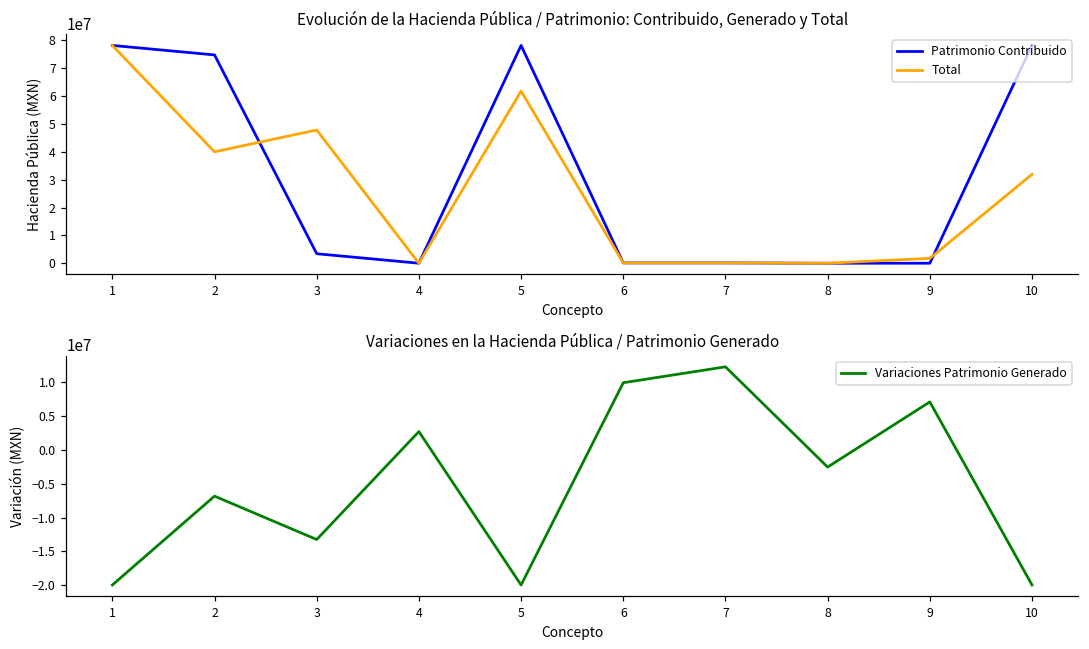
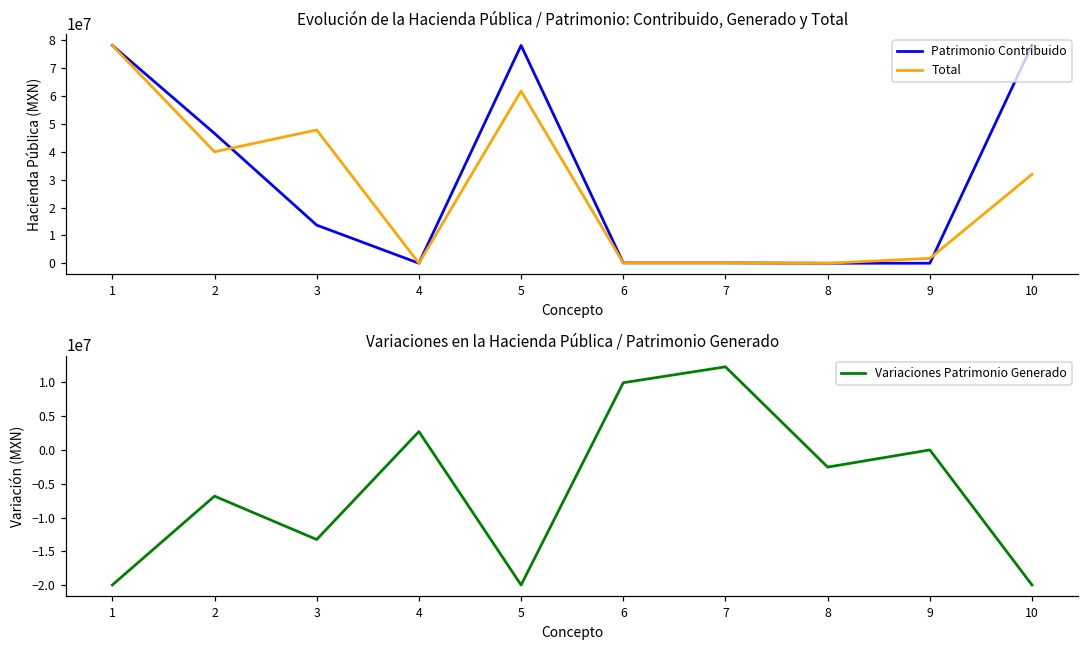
  {
    "Evolución de la Hacienda Pública / Patrimonio: Contribuido, Generado y Total": {
      "Patrimonio Contribuido": {
-       "2": 75000000,
-       "3": 3000000,
+       "2": 47000000,
+       "3": 14000000,
        "5": 78000000,
        "9": 0
      },
      "Total": {
        "2": 40000000,
        "3": 48000000,
        "5": 62000000,
        "9": 2000000,
        "10": 32000000
      }
    },
    "Variaciones en la Hacienda Pública / Patrimonio Generado": {
      "1": -20000000,
      "2": -7000000,
      "3": -13000000,
      "4": 3000000,
      "5": -20000000,
      "6": 10000000,
      "7": 12000000,
      "8": -3000000,
-     "9": 7000000,
+     "9": 0,
      "10": -20000000
    }
  }
